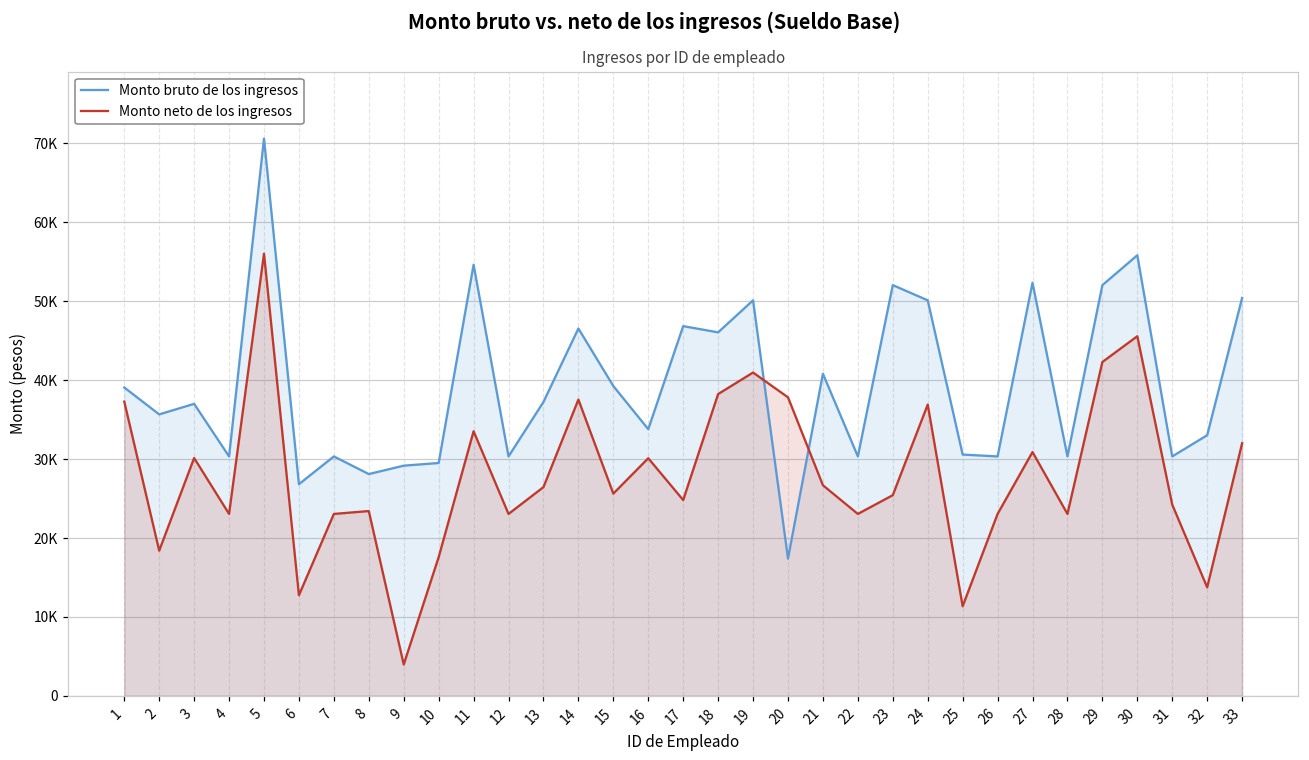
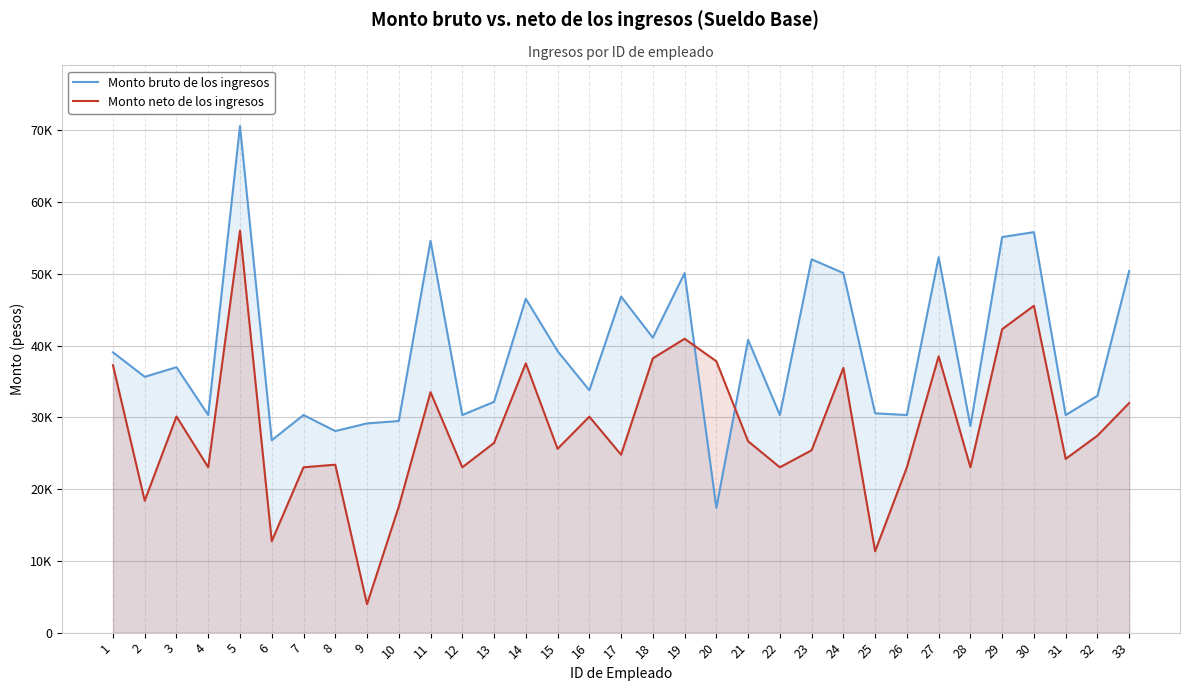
  {
    "Monto bruto de los ingresos": {
      "1": 39000,
      "2": 36000,
      "3": 37000,
      "4": 30000,
      "5": 71000,
      "6": 27000,
      "7": 30000,
      "8": 28000,
      "9": 29000,
      "10": 30000,
      "11": 55000,
      "12": 30000,
-     "13": 37000,
+     "13": 32000,
      "14": 47000,
      "15": 39000,
      "16": 34000,
      "17": 47000,
-     "18": 46000,
+     "18": 41000,
      "19": 50000,
      "20": 17000,
      "21": 41000,
      "22": 30000,
      "23": 52000,
      "24": 50000,
      "25": 31000,
      "26": 30000,
      "27": 52000,
-     "28": 30000,
-     "29": 52000,
+     "28": 29000,
+     "29": 55000,
      "30": 56000,
      "31": 30000,
      "32": 33000,
      "33": 50000
    },
    "Monto neto de los ingresos": {
      "1": 37000,
      "2": 18000,
      "3": 30000,
      "4": 23000,
      "5": 56000,
      "6": 13000,
      "7": 23000,
      "8": 23000,
      "9": 4000,
      "10": 18000,
      "11": 34000,
      "12": 23000,
      "13": 26000,
      "14": 38000,
      "15": 26000,
      "16": 30000,
      "17": 25000,
      "18": 38000,
      "19": 41000,
      "20": 38000,
      "21": 27000,
      "22": 23000,
      "23": 25000,
      "24": 37000,
      "25": 11000,
      "26": 23000,
-     "27": 31000,
+     "27": 39000,
      "28": 23000,
      "29": 42000,
      "30": 46000,
      "31": 24000,
-     "32": 14000,
+     "32": 27000,
      "33": 32000
    }
  }
